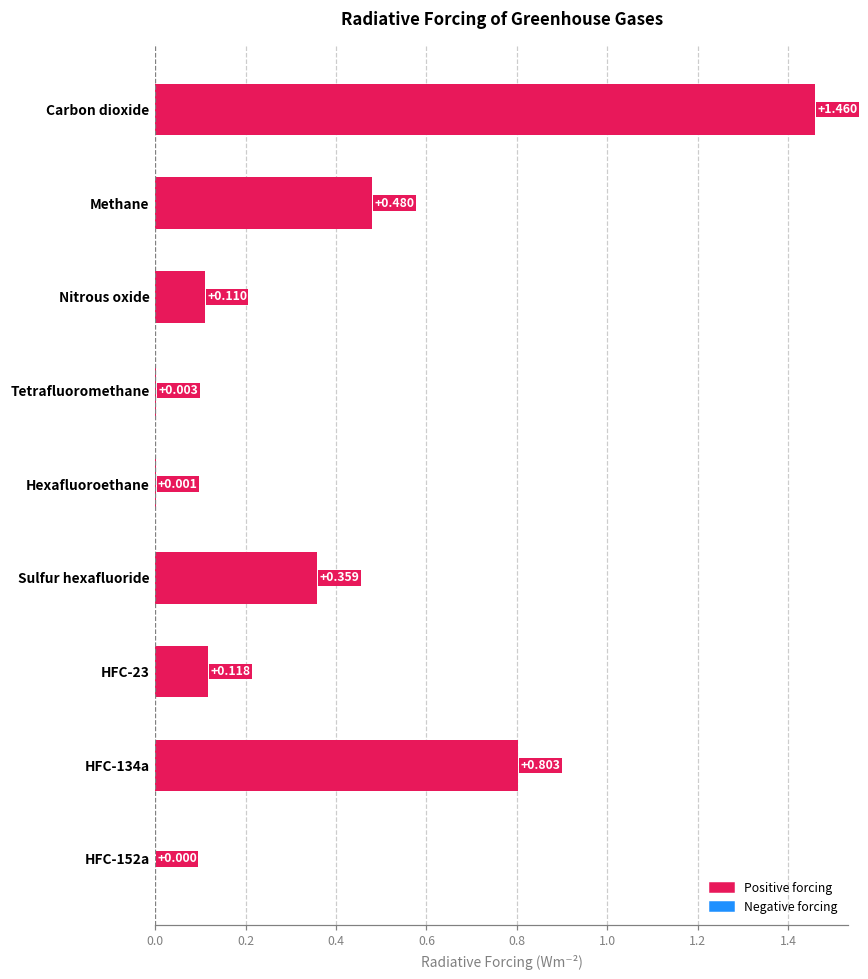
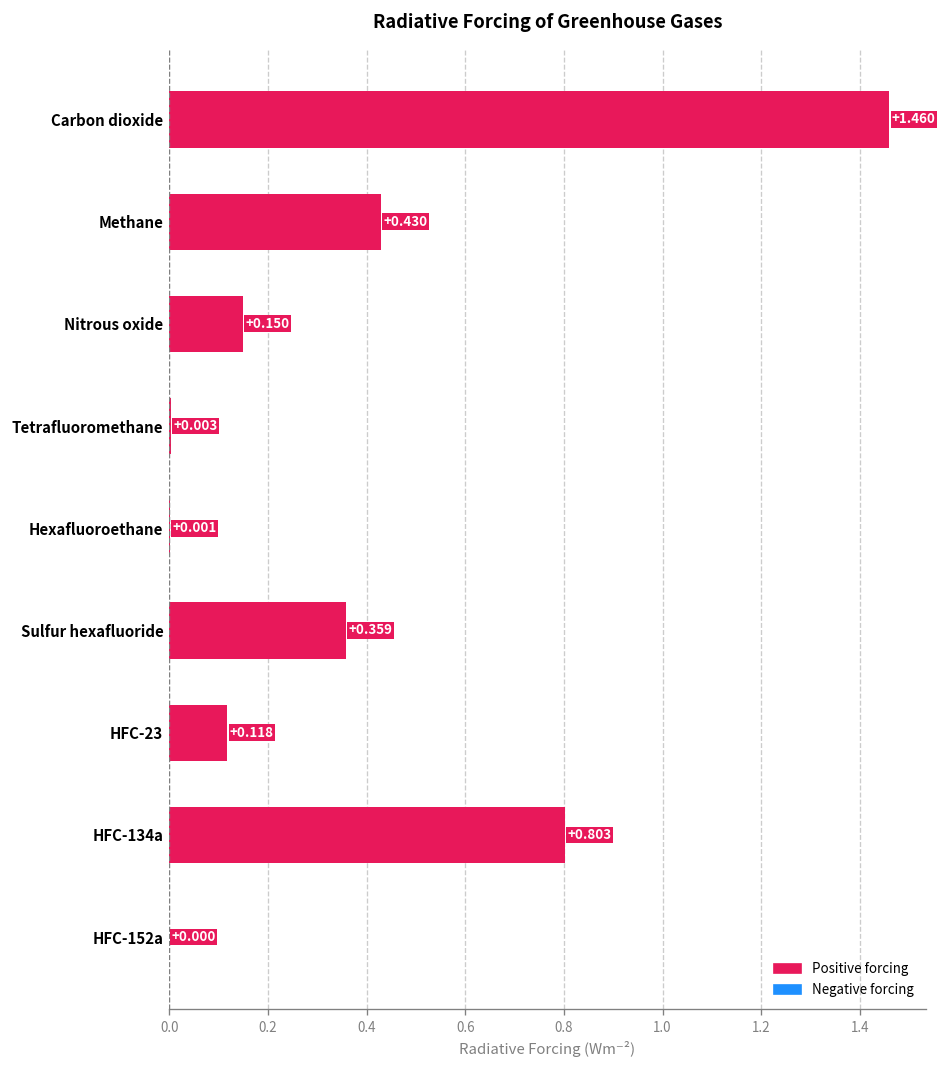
  {
    "Positive forcing": {
-     "Methane": "+0.480",
-     "Nitrous oxide": "+0.110"
+     "Methane": "+0.430",
+     "Nitrous oxide": "+0.150"
    },
    "Negative forcing": {
      "Carbon dioxide": "0.00",
      "Methane": "0.00",
      "Nitrous oxide": "0.00",
      "Tetrafluoromethane": "0.00",
      "Sulfur hexafluoride": "0.00",
      "HFC-23": "0.00",
      "HFC-134a": "0.00"
    }
  }
